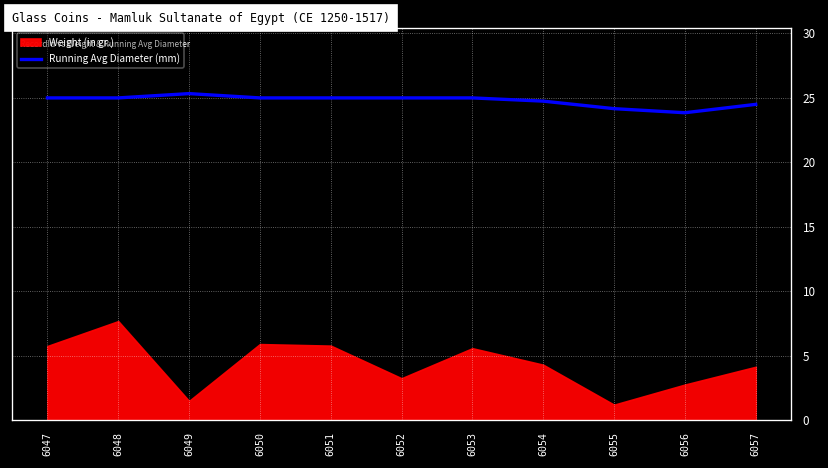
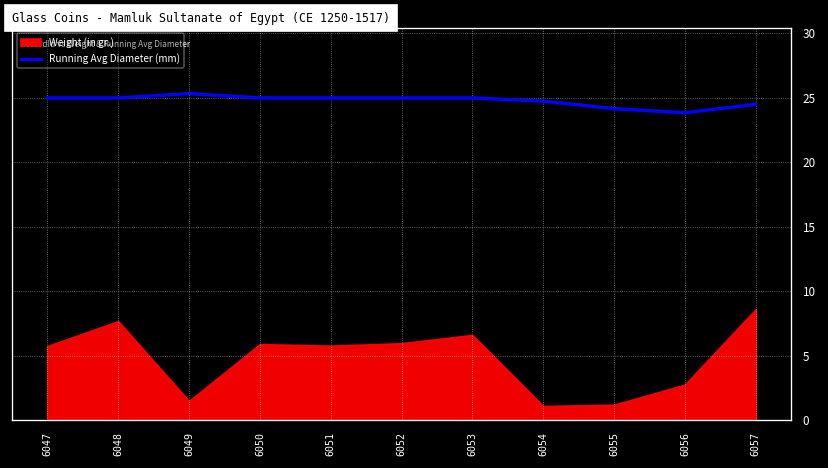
  {
    "Running Avg Diameter (mm)": {
      "6047": 25.0,
      "6048": 25.0,
      "6049": 25.3,
      "6050": 25.0,
      "6051": 25.0,
      "6052": 25.0,
      "6053": 25.0,
      "6054": 24.8,
      "6055": 24.2,
      "6056": 23.9,
      "6057": 24.5
    },
    "Weight (in gr.)": {
      "6047": 5.8,
      "6048": 7.7,
      "6049": 1.5,
      "6050": 5.9,
      "6051": 5.8,
-     "6052": 3.3,
-     "6053": 5.6,
-     "6054": 4.3,
+     "6052": 6.0,
+     "6053": 6.6,
+     "6054": 1.1,
      "6055": 1.2,
      "6056": 2.8,
-     "6057": 4.2
+     "6057": 8.6
    }
  }
